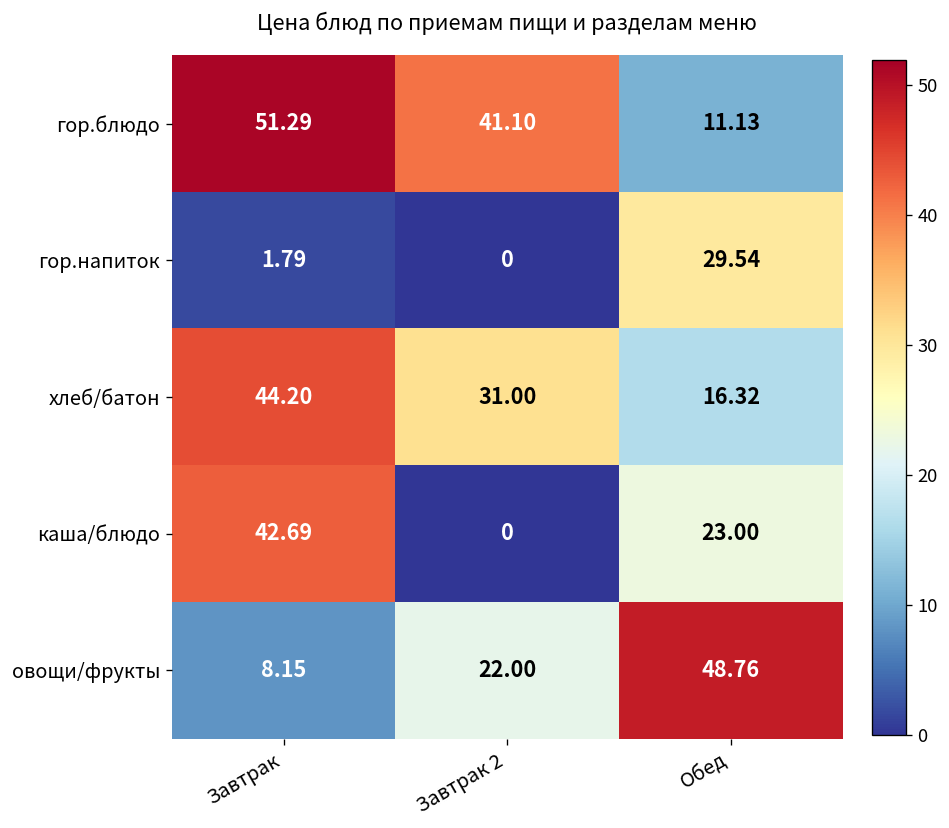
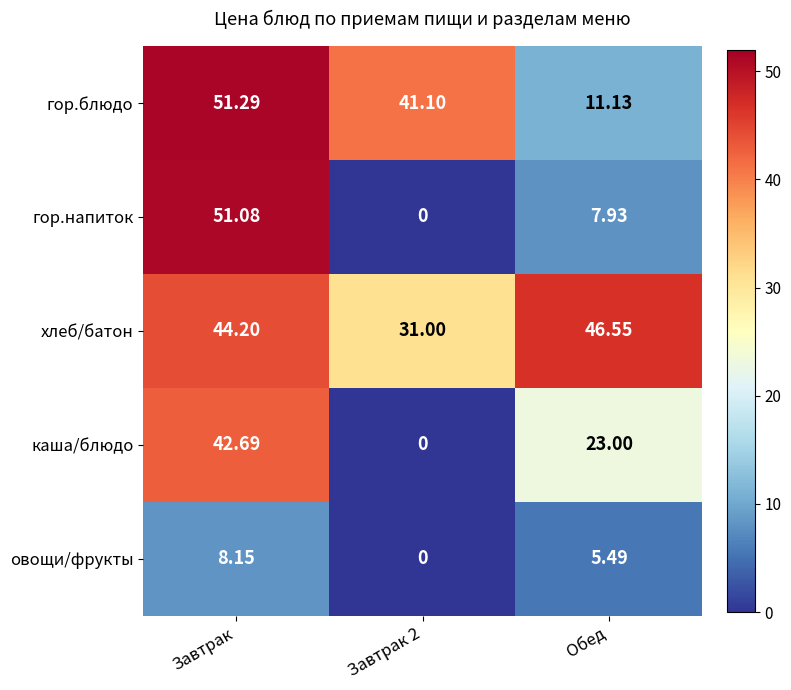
  {
    "гор.блюдо": {
      "Завтрак": 51.29,
      "Завтрак 2": 41.10,
      "Обед": 11.13
    },
    "гор.напиток": {
-     "Завтрак": 1.79,
+     "Завтрак": 51.08,
      "Завтрак 2": 0,
-     "Обед": 29.54
+     "Обед": 7.93
    },
    "хлеб/батон": {
      "Завтрак": 44.20,
      "Завтрак 2": 31.00,
-     "Обед": 16.32
+     "Обед": 46.55
    },
    "каша/блюдо": {
      "Завтрак": 42.69,
      "Завтрак 2": 0,
      "Обед": 23.00
    },
    "овощи/фрукты": {
      "Завтрак": 8.15,
-     "Завтрак 2": 22.00,
-     "Обед": 48.76
+     "Завтрак 2": 0,
+     "Обед": 5.49
    }
  }
